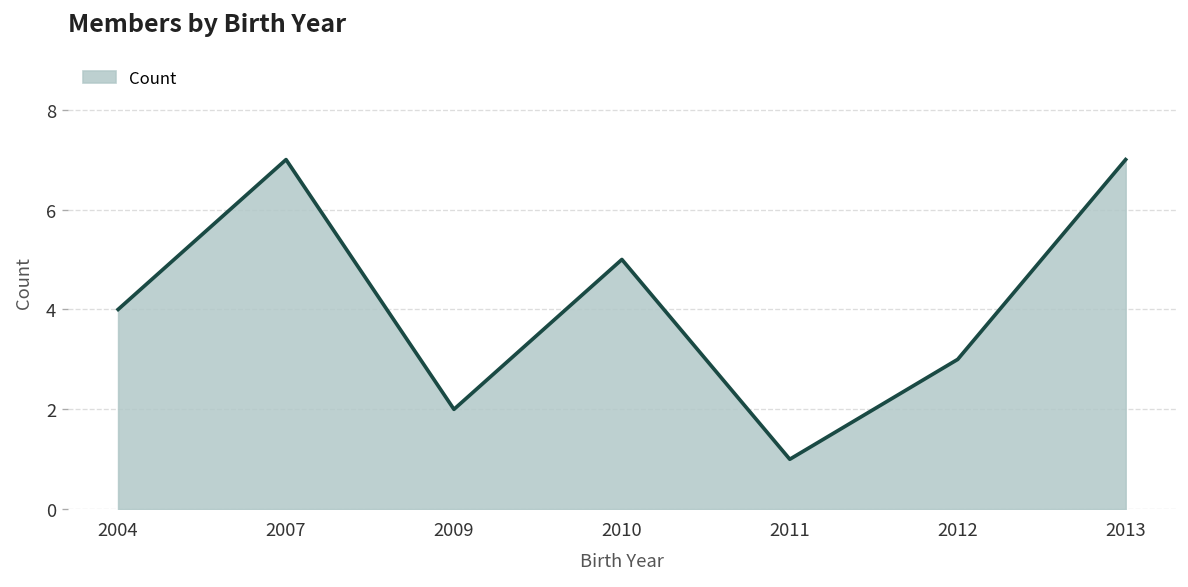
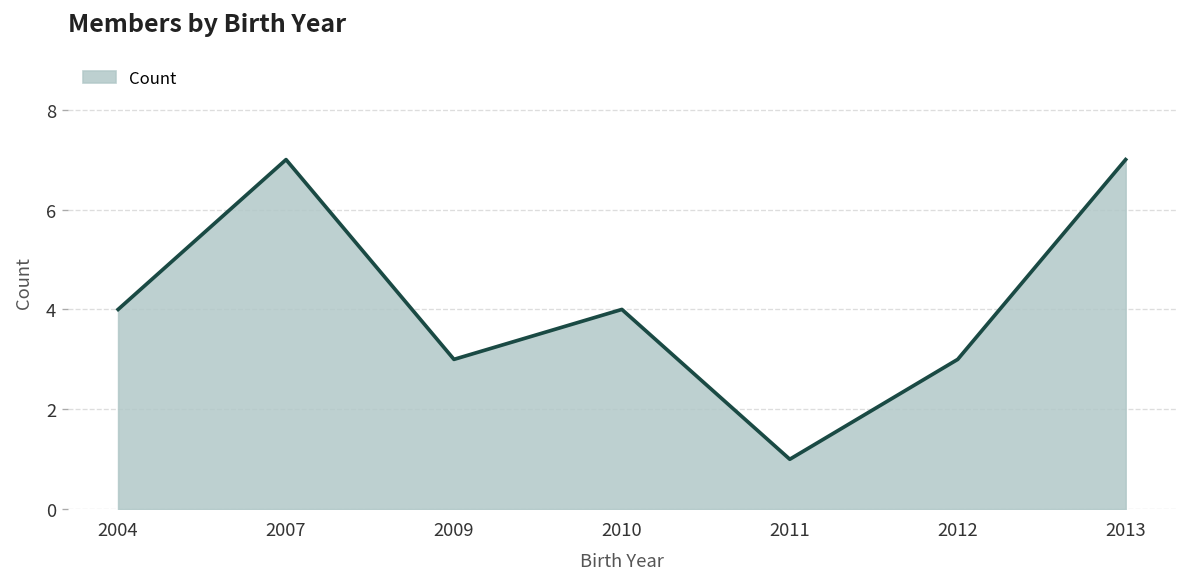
  {
    "2004": 4,
    "2007": 7,
-   "2009": 2,
-   "2010": 5,
+   "2009": 3,
+   "2010": 4,
    "2011": 1,
    "2012": 3,
    "2013": 7
  }
